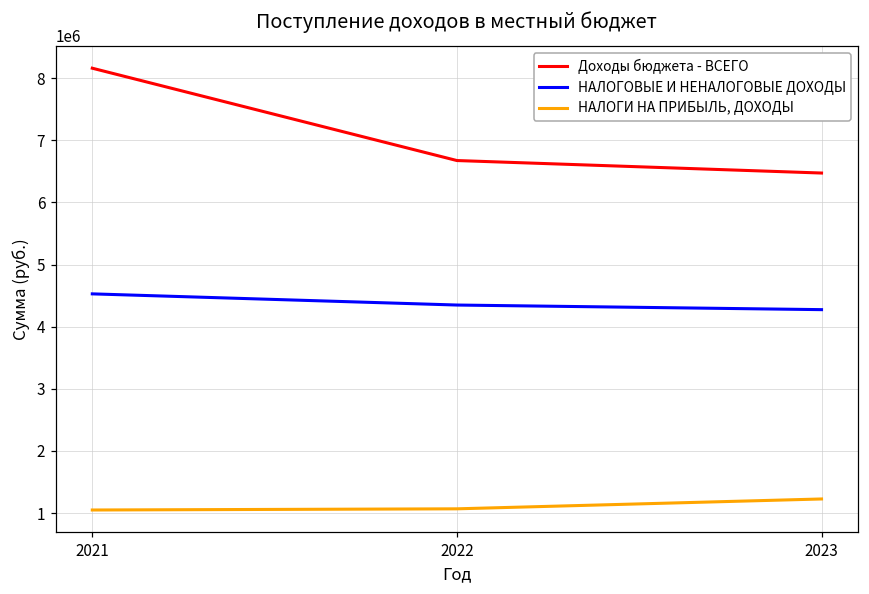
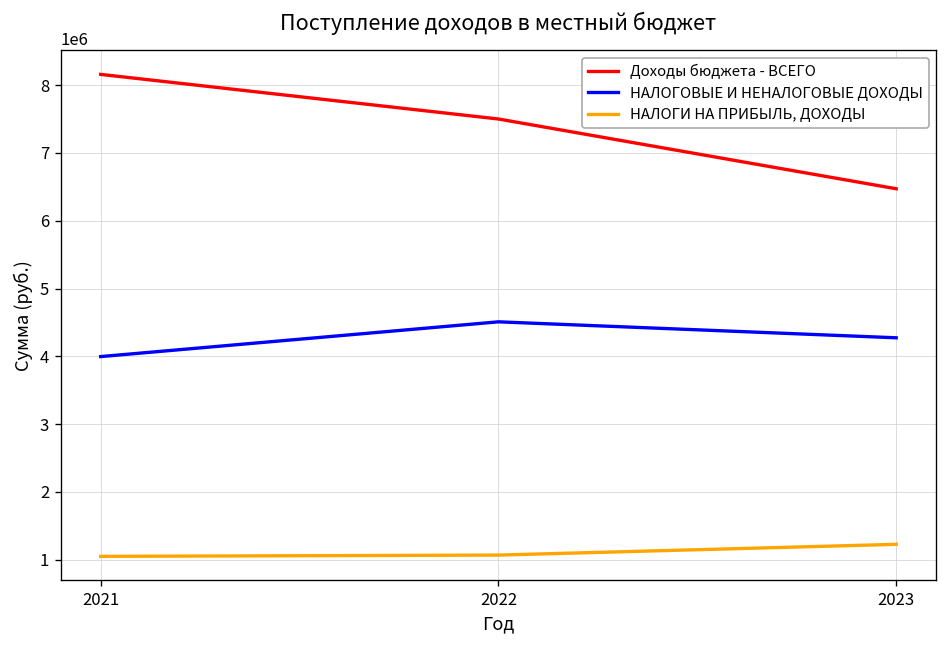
  {
    "Доходы бюджета - ВСЕГО": {
      "2021": 8200000,
-     "2022": 6700000,
+     "2022": 7500000,
      "2023": 6500000
    },
    "НАЛОГОВЫЕ И НЕНАЛОГОВЫЕ ДОХОДЫ": {
-     "2021": 4500000,
-     "2022": 4300000,
+     "2021": 4000000,
+     "2022": 4500000,
      "2023": 4300000
    },
    "НАЛОГИ НА ПРИБЫЛЬ, ДОХОДЫ": {
      "2021": 1100000,
      "2022": 1100000,
      "2023": 1200000
    }
  }
